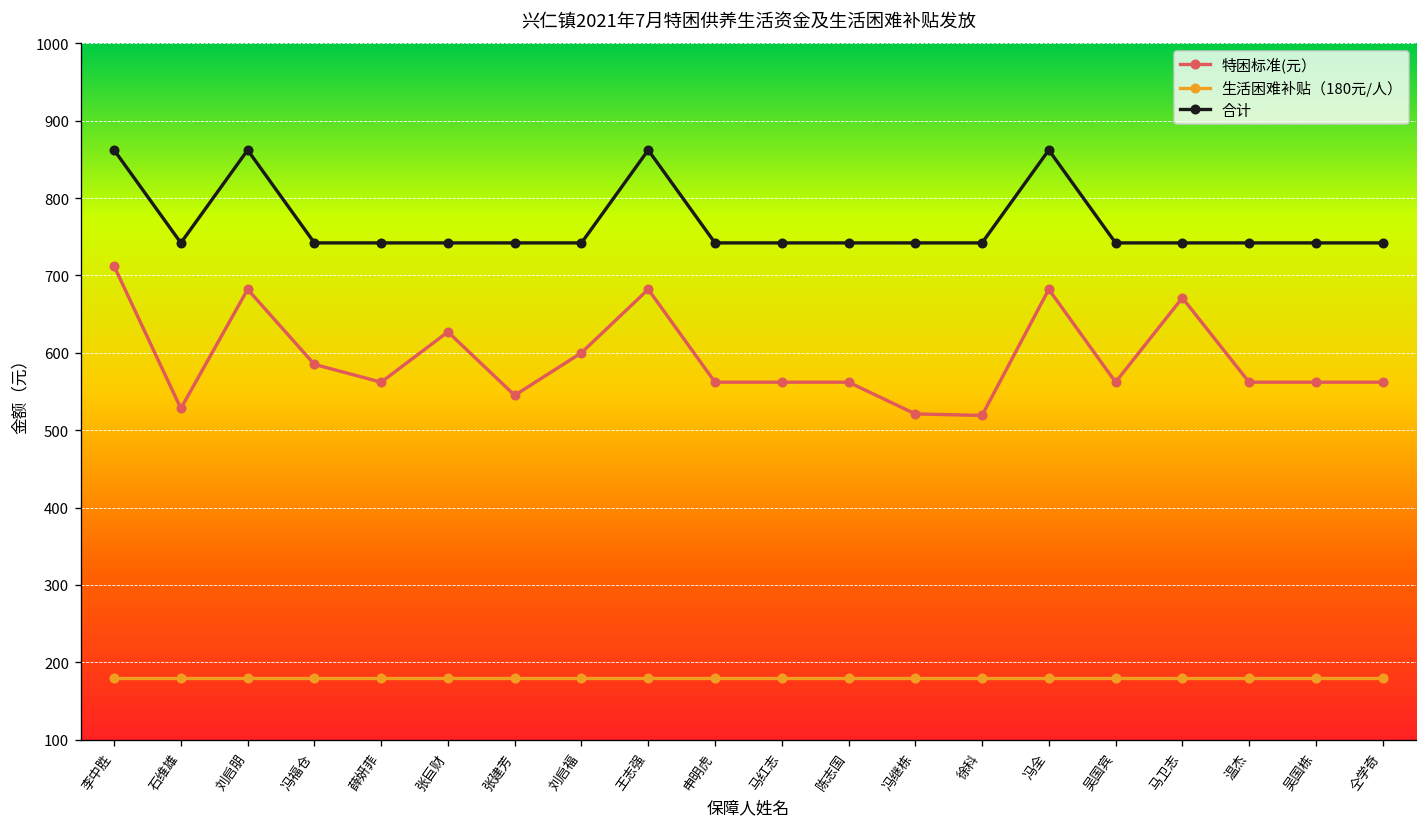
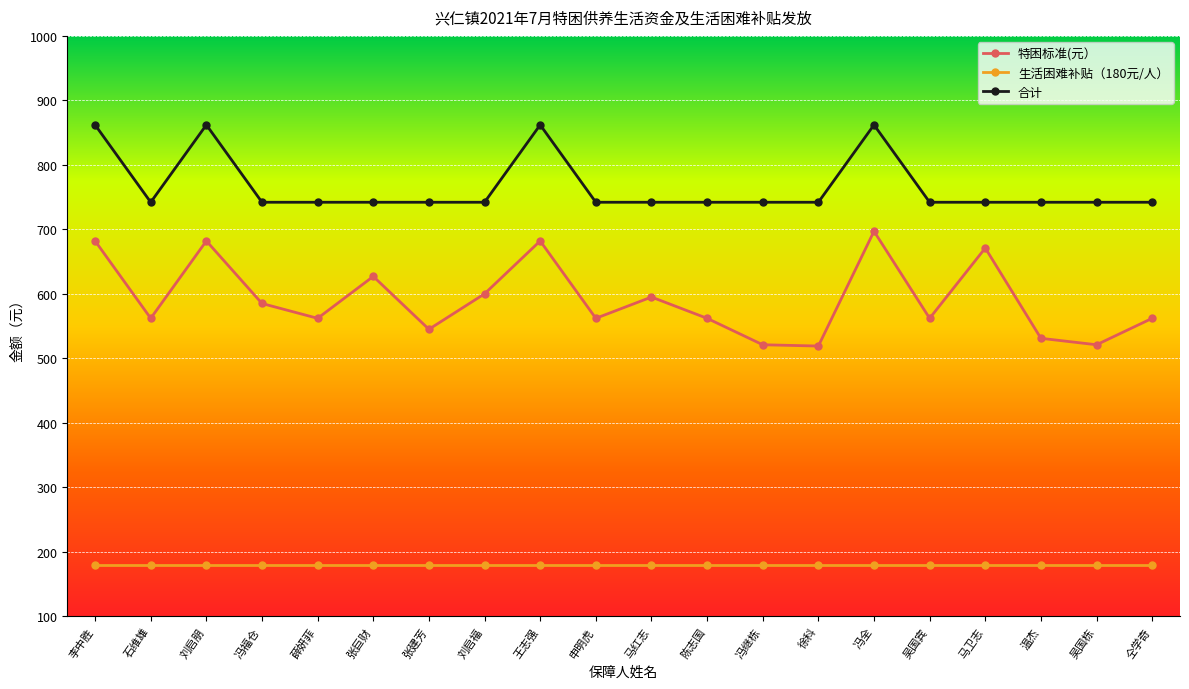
  {
    "特困标准(元）": {
-     "李中胜": 710,
-     "石维雄": 530,
+     "李中胜": 680,
+     "石维雄": 560,
      "刘启朋": 680,
      "冯福仓": 590,
      "薛妍菲": 560,
      "张巨财": 630,
      "张建芳": 550,
      "刘启福": 600,
      "王志强": 680,
      "申明虎": 560,
-     "马红志": 560,
+     "马红志": 600,
      "陈志国": 560,
      "冯继栋": 520,
      "徐科": 520,
-     "冯全": 680,
+     "冯全": 700,
      "吴国宾": 560,
      "马卫志": 670,
-     "温杰": 560,
-     "吴国栋": 560,
+     "温杰": 530,
+     "吴国栋": 520,
      "仝学奇": 560
    },
    "生活困难补贴（180元/人）": {
      "李中胜": 180,
      "石维雄": 180,
      "刘启朋": 180,
      "冯福仓": 180,
      "薛妍菲": 180,
      "张巨财": 180,
      "张建芳": 180,
      "刘启福": 180,
      "王志强": 180,
      "申明虎": 180,
      "马红志": 180,
      "陈志国": 180,
      "冯继栋": 180,
      "徐科": 180,
      "冯全": 180,
      "吴国宾": 180,
      "马卫志": 180,
      "温杰": 180,
      "吴国栋": 180,
      "仝学奇": 180
    },
    "合计": {
      "李中胜": 860,
      "石维雄": 740,
      "刘启朋": 860,
      "冯福仓": 740,
      "薛妍菲": 740,
      "张巨财": 740,
      "张建芳": 740,
      "刘启福": 740,
      "王志强": 860,
      "申明虎": 740,
      "马红志": 740,
      "陈志国": 740,
      "冯继栋": 740,
      "徐科": 740,
      "冯全": 860,
      "吴国宾": 740,
      "马卫志": 740,
      "温杰": 740,
      "吴国栋": 740,
      "仝学奇": 740
    }
  }
